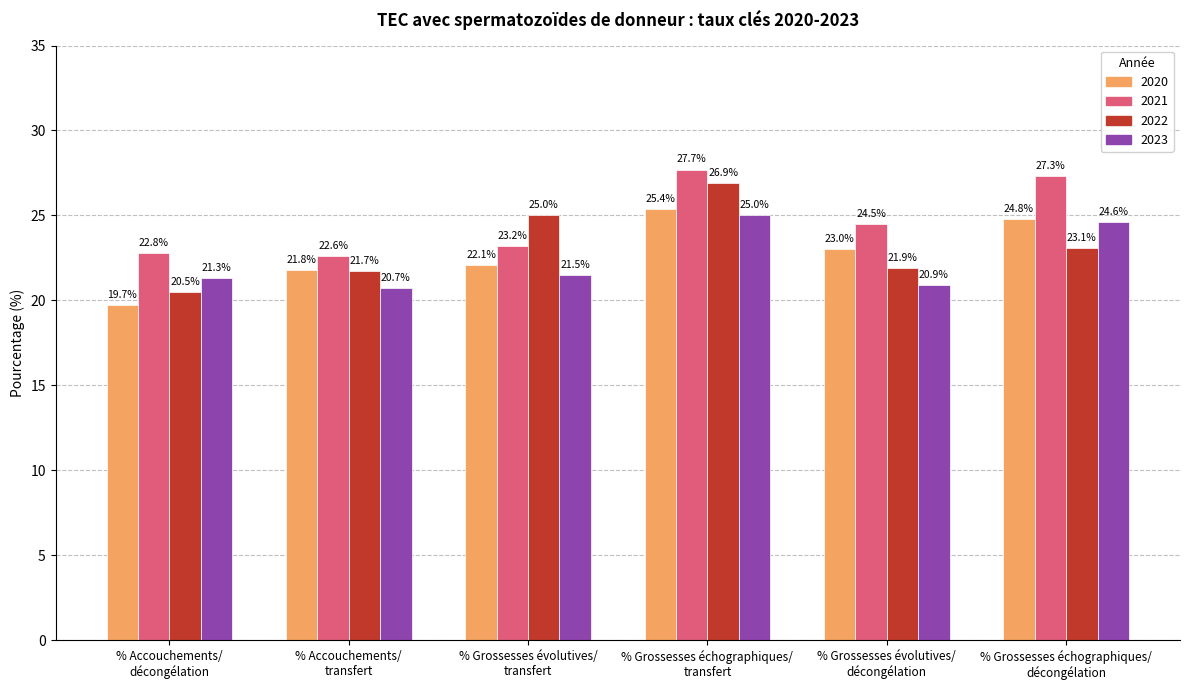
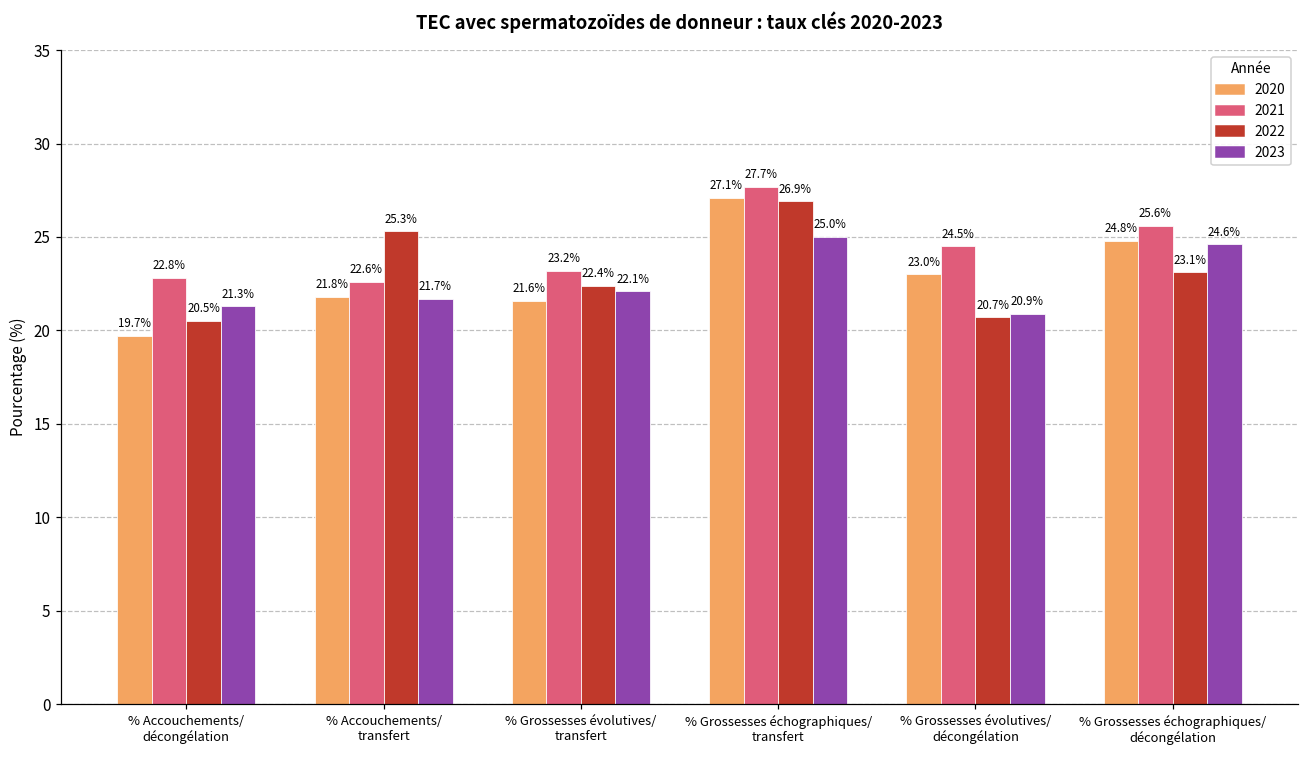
  {
    "2020": {
      "% Accouchements/ décongélation": "19.7%",
      "% Accouchements/ transfert": "21.8%",
-     "% Grossesses évolutives/ transfert": "22.1%",
-     "% Grossesses échographiques/ transfert": "25.4%",
+     "% Grossesses évolutives/ transfert": "21.6%",
+     "% Grossesses échographiques/ transfert": "27.1%",
      "% Grossesses évolutives/ décongélation": "23.0%",
      "% Grossesses échographiques/ décongélation": "24.8%"
    },
    "2021": {
      "% Accouchements/ décongélation": "22.8%",
      "% Accouchements/ transfert": "22.6%",
      "% Grossesses évolutives/ transfert": "23.2%",
      "% Grossesses échographiques/ transfert": "27.7%",
      "% Grossesses évolutives/ décongélation": "24.5%",
-     "% Grossesses échographiques/ décongélation": "27.3%"
+     "% Grossesses échographiques/ décongélation": "25.6%"
    },
    "2022": {
      "% Accouchements/ décongélation": "20.5%",
-     "% Accouchements/ transfert": "21.7%",
-     "% Grossesses évolutives/ transfert": "25.0%",
+     "% Accouchements/ transfert": "25.3%",
+     "% Grossesses évolutives/ transfert": "22.4%",
      "% Grossesses échographiques/ transfert": "26.9%",
-     "% Grossesses évolutives/ décongélation": "21.9%",
+     "% Grossesses évolutives/ décongélation": "20.7%",
      "% Grossesses échographiques/ décongélation": "23.1%"
    },
    "2023": {
      "% Accouchements/ décongélation": "21.3%",
-     "% Accouchements/ transfert": "20.7%",
-     "% Grossesses évolutives/ transfert": "21.5%",
+     "% Accouchements/ transfert": "21.7%",
+     "% Grossesses évolutives/ transfert": "22.1%",
      "% Grossesses échographiques/ transfert": "25.0%",
      "% Grossesses évolutives/ décongélation": "20.9%",
      "% Grossesses échographiques/ décongélation": "24.6%"
    }
  }
